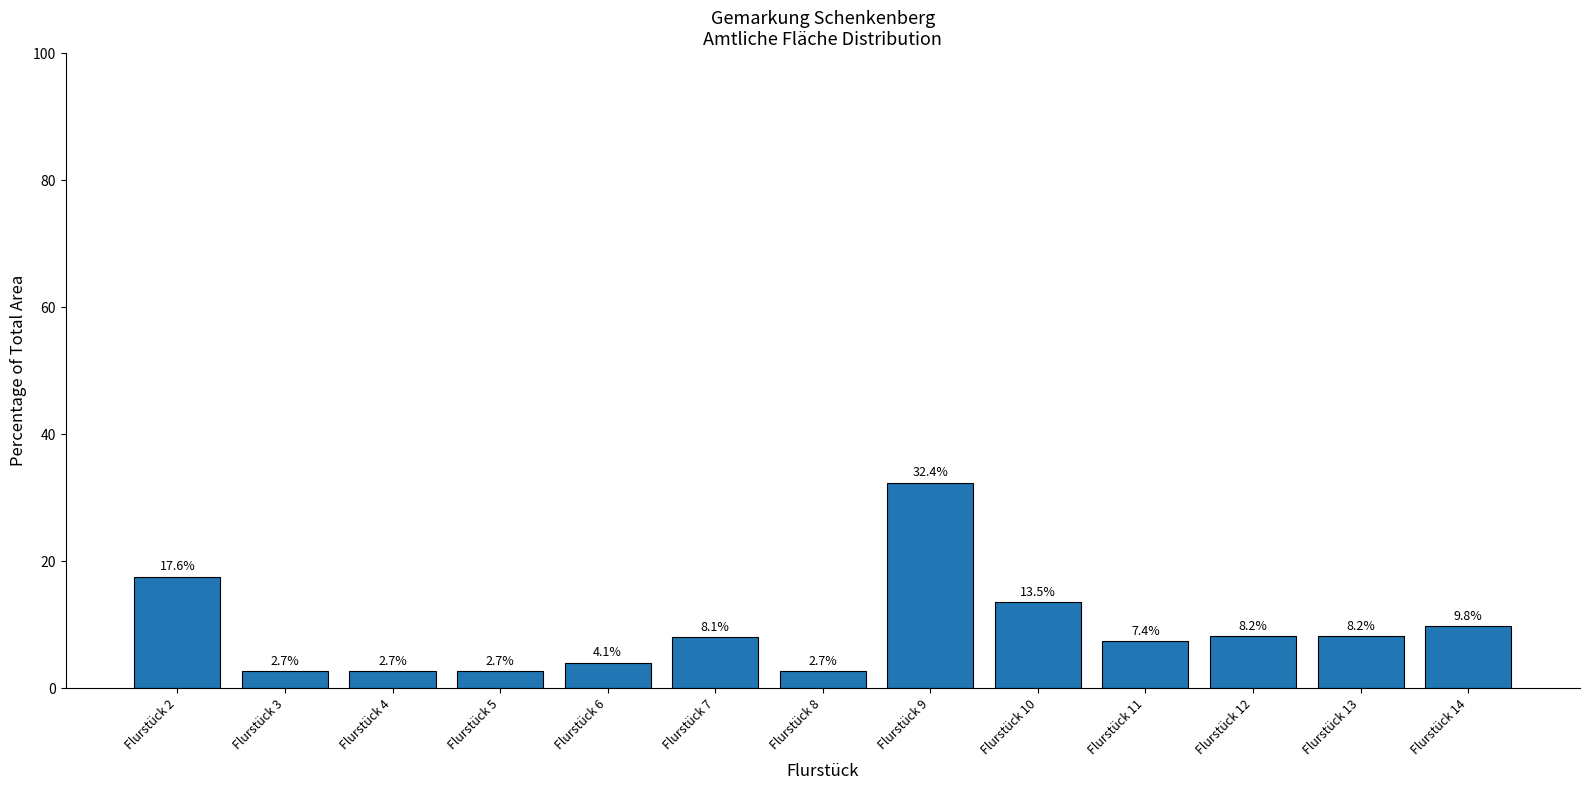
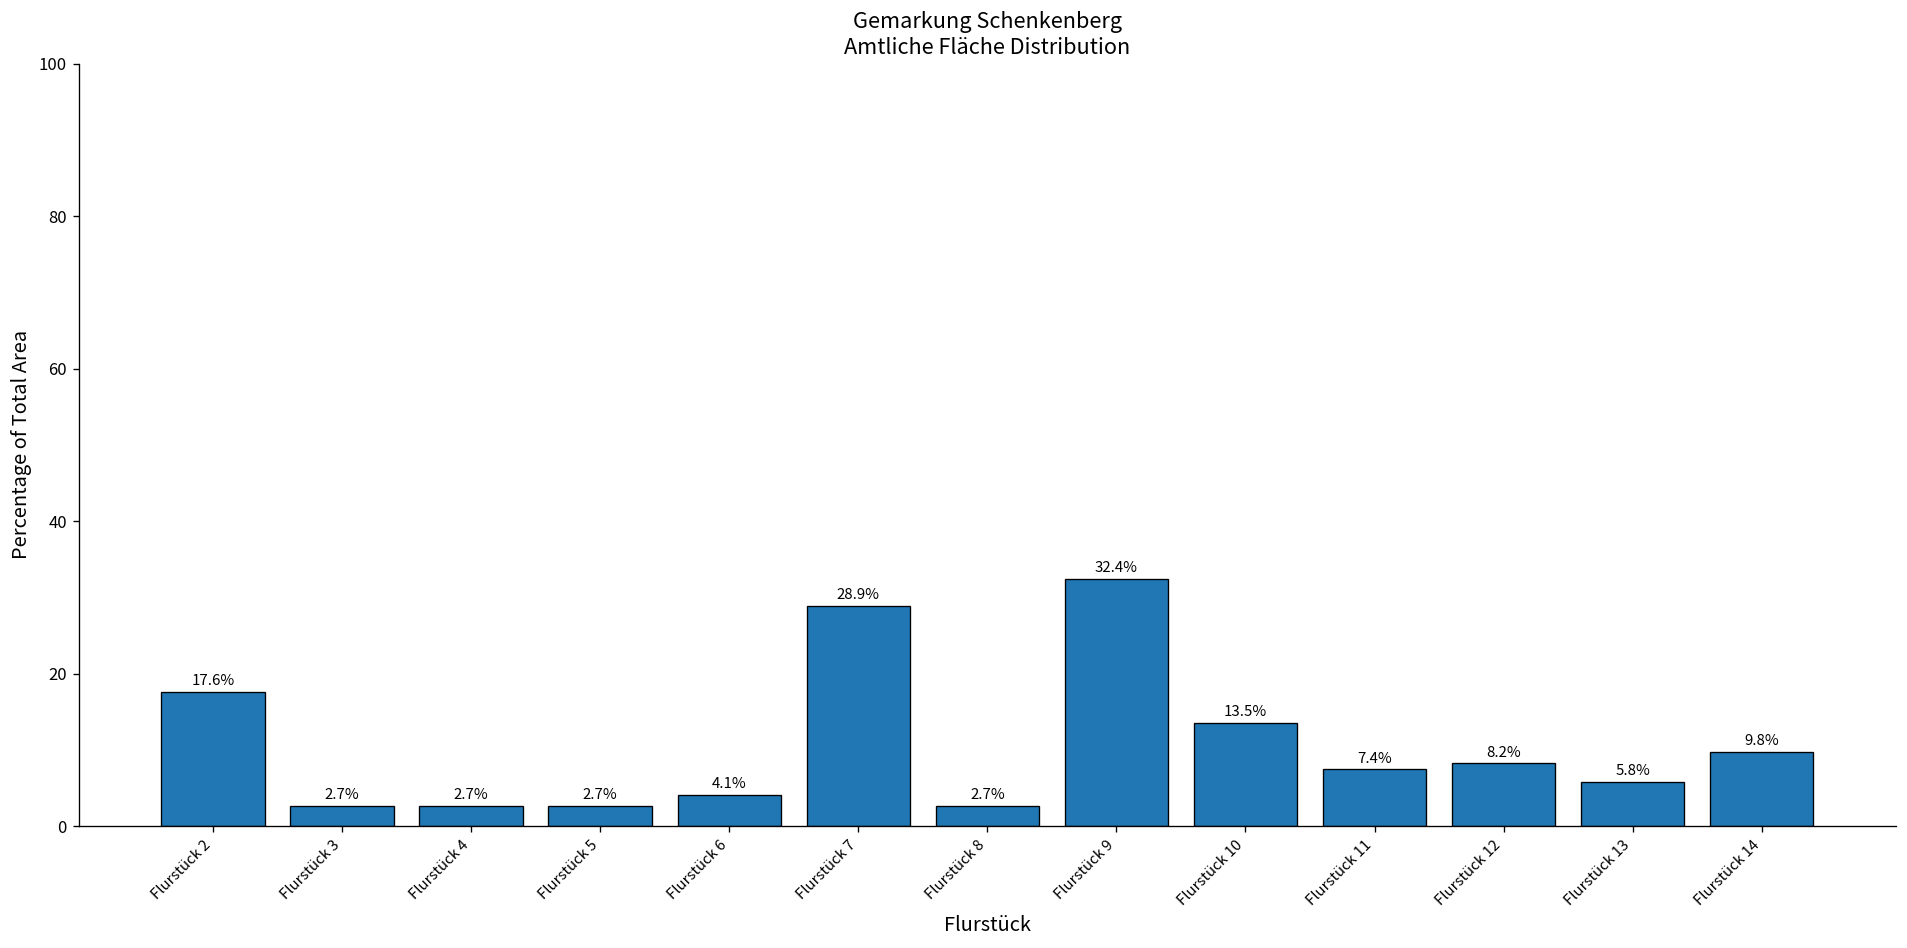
  {
    "Flurstück 2": "17.6%",
    "Flurstück 3": "2.7%",
    "Flurstück 4": "2.7%",
    "Flurstück 5": "2.7%",
    "Flurstück 6": "4.1%",
-   "Flurstück 7": "8.1%",
+   "Flurstück 7": "28.9%",
    "Flurstück 8": "2.7%",
    "Flurstück 9": "32.4%",
    "Flurstück 10": "13.5%",
    "Flurstück 11": "7.4%",
    "Flurstück 12": "8.2%",
-   "Flurstück 13": "8.2%",
+   "Flurstück 13": "5.8%",
    "Flurstück 14": "9.8%"
  }
